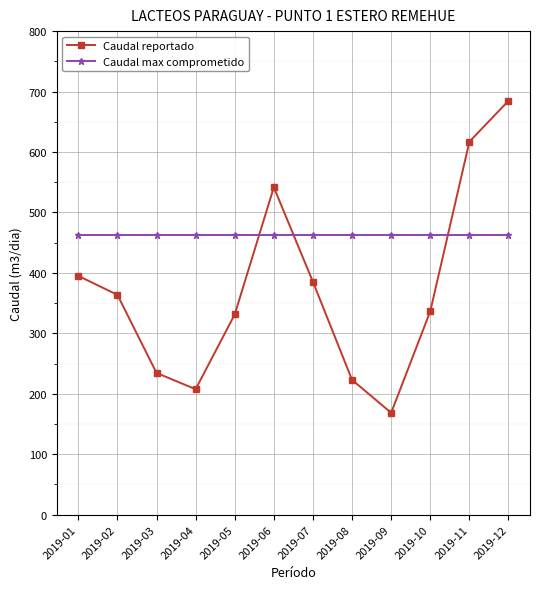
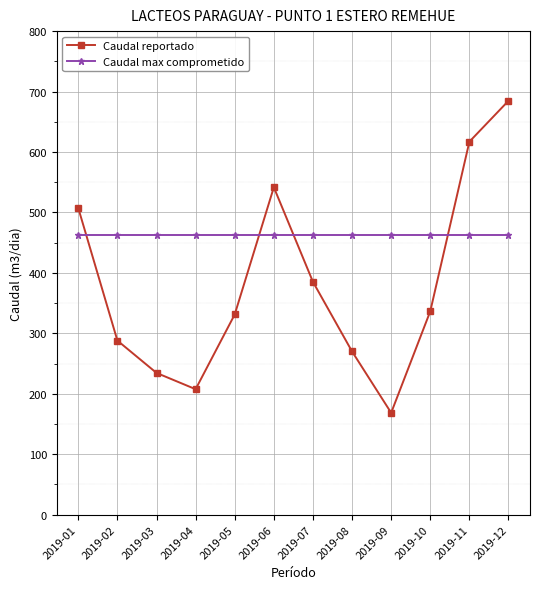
  {
    "Caudal reportado": {
-     "2019-01": 400,
-     "2019-02": 360,
+     "2019-01": 510,
+     "2019-02": 290,
      "2019-03": 230,
      "2019-04": 210,
      "2019-05": 330,
      "2019-06": 540,
      "2019-07": 390,
-     "2019-08": 220,
+     "2019-08": 270,
      "2019-09": 170,
      "2019-10": 340,
      "2019-11": 620,
      "2019-12": 680
    },
    "Caudal max comprometido": {
      "2019-01": 460,
      "2019-02": 460,
      "2019-03": 460,
      "2019-04": 460,
      "2019-05": 460,
      "2019-06": 460,
      "2019-07": 460,
      "2019-08": 460,
      "2019-09": 460,
      "2019-10": 460,
      "2019-11": 460,
      "2019-12": 460
    }
  }
